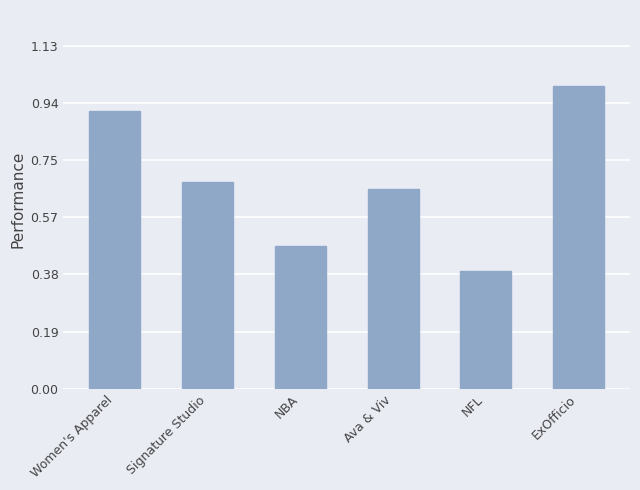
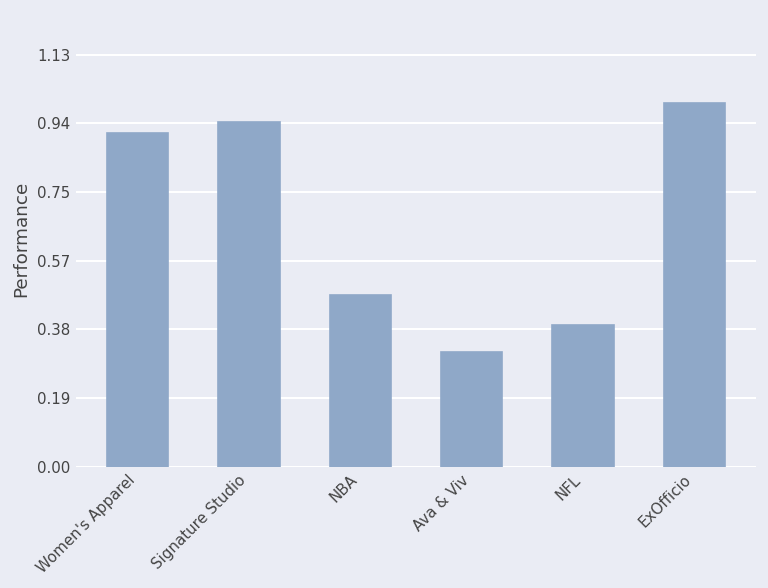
  {
    "Women's Apparel": 0.92,
-   "Signature Studio": 0.68,
+   "Signature Studio": 0.94,
    "NBA": 0.47,
-   "Ava & Viv": 0.66,
+   "Ava & Viv": 0.31,
    "NFL": 0.39,
    "ExOfficio": 1.00
  }
